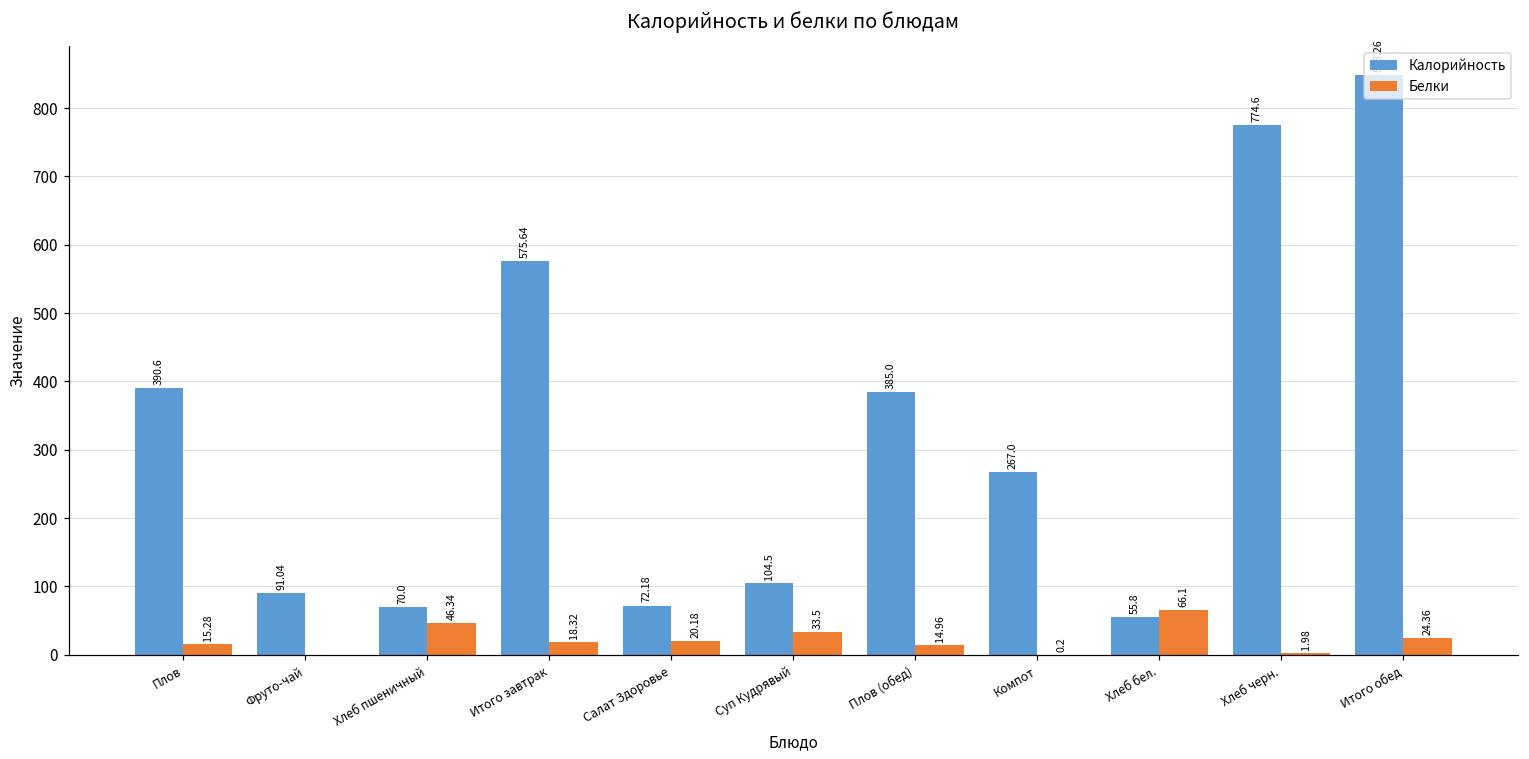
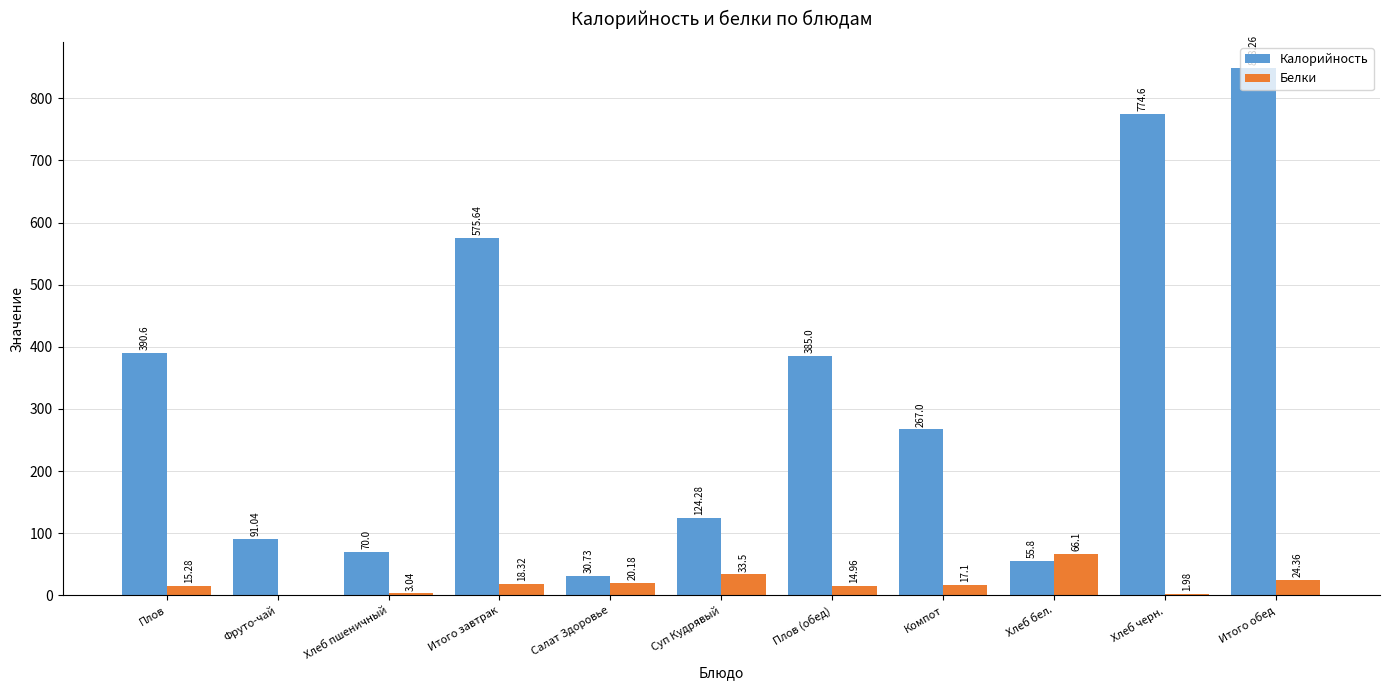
  {
    "Калорийность": {
      "Плов": 390.6,
      "Фруто-чай": 91.04,
      "Хлеб пшеничный": 70.0,
      "Итого завтрак": 575.64,
-     "Салат Здоровье": 72.18,
-     "Суп Кудрявый": 104.5,
+     "Салат Здоровье": 30.73,
+     "Суп Кудрявый": 124.28,
      "Плов (обед)": 385.0,
      "Компот": 267.0,
      "Хлеб бел.": 55.8,
      "Хлеб черн.": 774.6
    },
    "Белки": {
      "Плов": 15.28,
-     "Хлеб пшеничный": 46.34,
+     "Хлеб пшеничный": 3.04,
      "Итого завтрак": 18.32,
      "Салат Здоровье": 20.18,
      "Суп Кудрявый": 33.5,
      "Плов (обед)": 14.96,
-     "Компот": 0.2,
+     "Компот": 17.1,
      "Хлеб бел.": 66.1,
      "Хлеб черн.": 1.98,
      "Итого обед": 24.36
    }
  }
